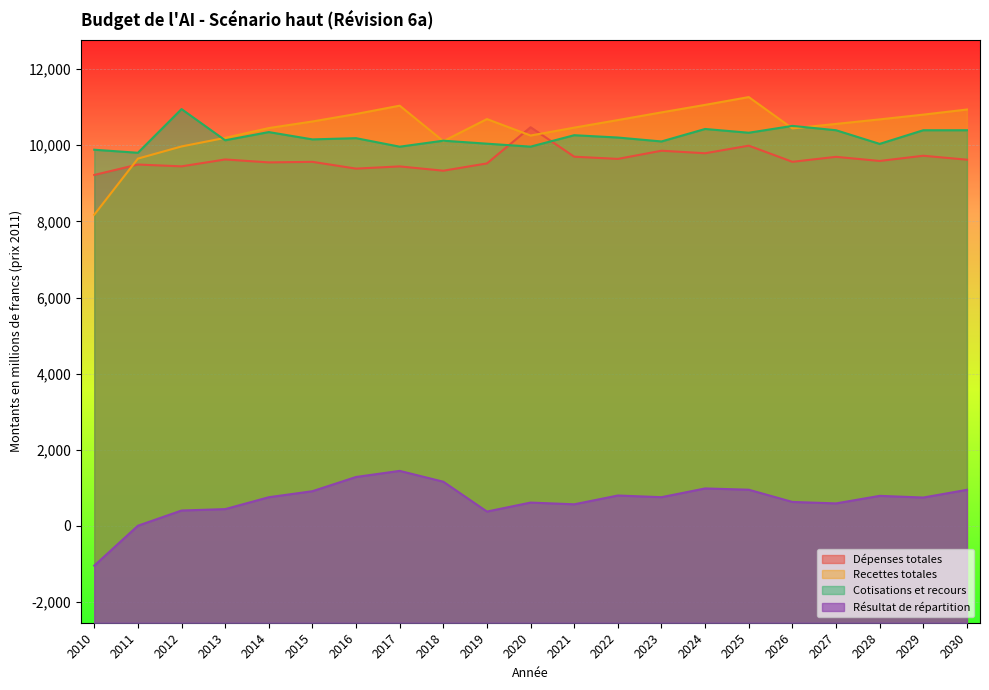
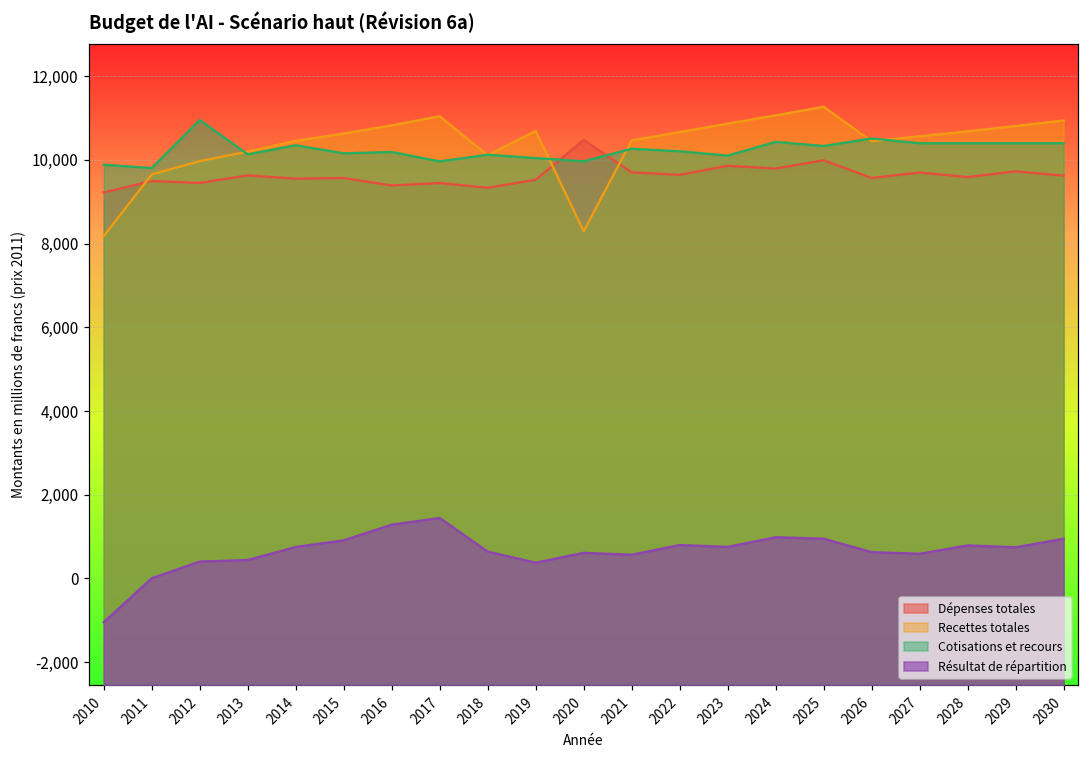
  {
    "Dépenses totales": {
      "2010": "9,200",
      "2011": "9,500",
      "2012": "9,400",
      "2013": "9,600",
      "2014": "9,600",
      "2015": "9,600",
      "2016": "9,400",
      "2017": "9,400",
      "2018": "9,300",
      "2019": "9,500",
      "2020": "10,500",
      "2021": "9,700",
      "2022": "9,600",
      "2023": "9,900",
      "2024": "9,800",
      "2025": "10,000",
      "2026": "9,600",
      "2027": "9,700",
      "2028": "9,600",
      "2029": "9,700",
      "2030": "9,600"
    },
    "Recettes totales": {
      "2010": "8,200",
      "2011": "9,700",
      "2012": "10,000",
      "2014": "10,500",
      "2015": "10,600",
      "2016": "10,800",
      "2017": "11,000",
      "2019": "10,700",
-     "2020": "10,300",
+     "2020": "8,300",
      "2021": "10,500",
      "2022": "10,700",
      "2023": "10,900",
      "2024": "11,100",
      "2025": "11,300",
      "2027": "10,600",
      "2028": "10,700",
      "2029": "10,800",
      "2030": "10,900"
    },
    "Cotisations et recours": {
      "2010": "9,900",
      "2011": "9,800",
      "2012": "11,000",
      "2014": "10,300",
      "2015": "10,200",
      "2016": "10,200",
      "2017": "10,000",
      "2019": "10,000",
      "2020": "10,000",
      "2021": "10,300",
      "2022": "10,200",
      "2023": "10,100",
      "2024": "10,400",
      "2025": "10,300",
      "2027": "10,400",
-     "2028": "10,000",
+     "2028": "10,400",
      "2029": "10,400",
      "2030": "10,400"
    },
    "Résultat de répartition": {
      "2010": "-1,000",
      "2011": "0",
      "2012": "400",
      "2013": "400",
      "2014": "800",
      "2015": "900",
      "2016": "1,300",
      "2017": "1,400",
-     "2018": "1,200",
+     "2018": "600",
      "2019": "400",
      "2020": "600",
      "2021": "600",
      "2022": "800",
      "2023": "800",
      "2024": "1,000",
      "2025": "1,000",
      "2026": "600",
      "2027": "600",
      "2028": "800",
      "2029": "700",
      "2030": "900"
    }
  }
